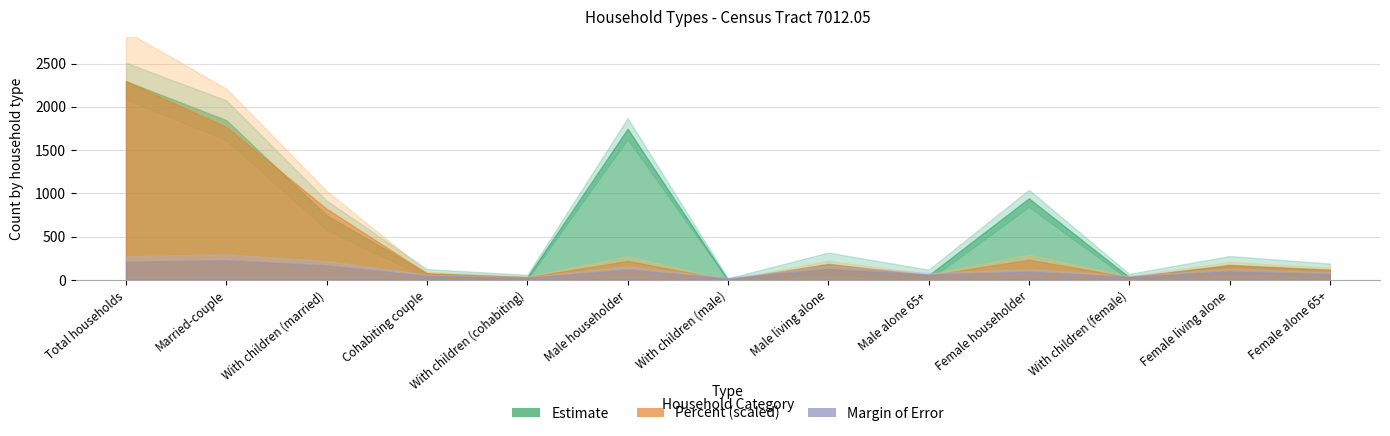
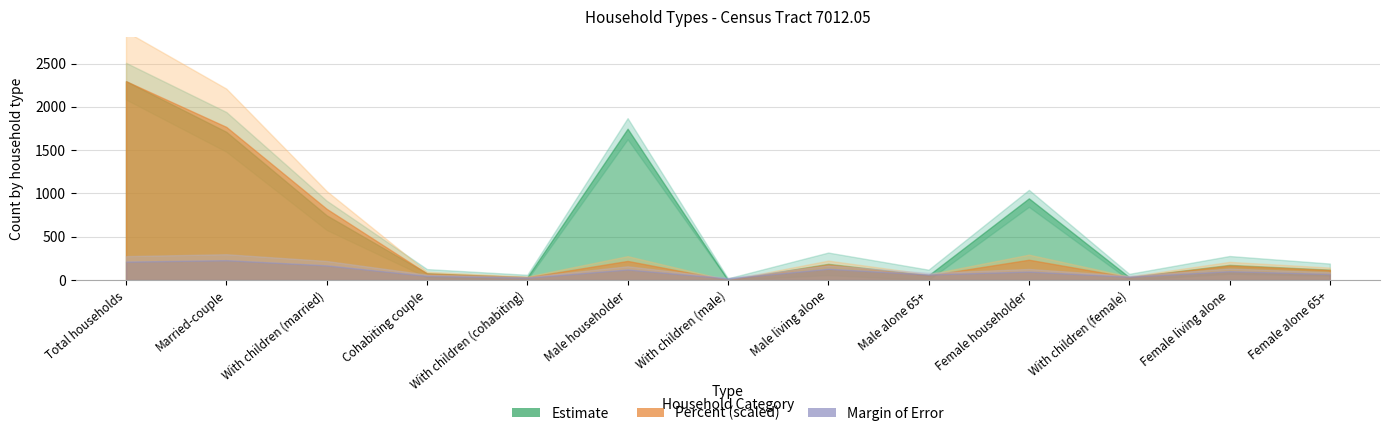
  {
    "Estimate": {
-     "Married-couple": 1800,
+     "Married-couple": 1700,
      "With children (married)": 700,
      "Male householder": 1700,
      "Female householder": 900
    },
    "Percent (scaled)": {
      "Married-couple": 1800,
      "With children (married)": 800,
      "Male householder": 200,
      "Female householder": 200
    }
  }
